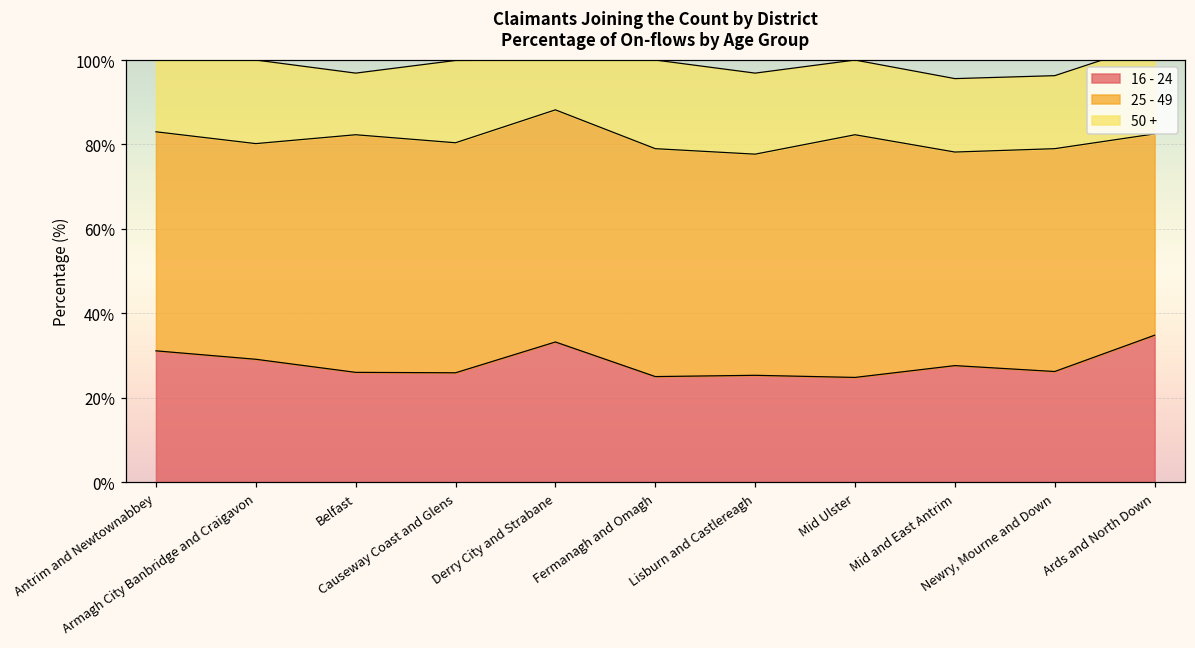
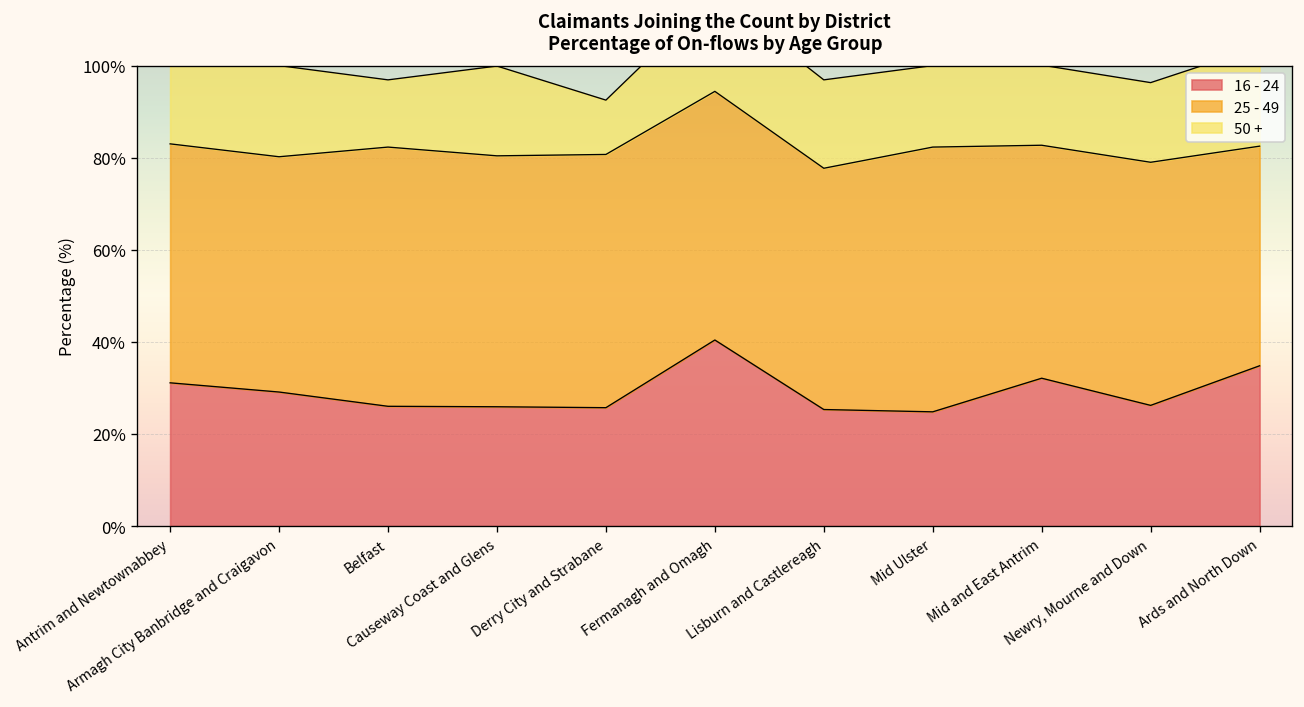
  {
    "16 - 24": {
      "Antrim and Newtownabbey": "31%",
      "Armagh City Banbridge and Craigavon": "29%",
      "Belfast": "26%",
      "Causeway Coast and Glens": "26%",
-     "Derry City and Strabane": "33%",
-     "Fermanagh and Omagh": "25%",
+     "Derry City and Strabane": "26%",
+     "Fermanagh and Omagh": "40%",
      "Lisburn and Castlereagh": "25%",
      "Mid Ulster": "25%",
-     "Mid and East Antrim": "28%",
+     "Mid and East Antrim": "32%",
      "Newry, Mourne and Down": "26%",
      "Ards and North Down": "35%"
    },
    "25 - 49": {
      "Antrim and Newtownabbey": "52%",
      "Armagh City Banbridge and Craigavon": "51%",
      "Belfast": "56%",
      "Causeway Coast and Glens": "55%",
      "Derry City and Strabane": "55%",
      "Fermanagh and Omagh": "54%",
      "Lisburn and Castlereagh": "52%",
      "Mid Ulster": "58%",
      "Mid and East Antrim": "51%",
      "Newry, Mourne and Down": "53%"
    },
    "50 +": {
      "Antrim and Newtownabbey": "17%",
      "Armagh City Banbridge and Craigavon": "20%",
      "Belfast": "15%",
      "Causeway Coast and Glens": "20%",
      "Derry City and Strabane": "12%",
      "Lisburn and Castlereagh": "19%",
      "Mid Ulster": "18%",
      "Mid and East Antrim": "17%",
      "Newry, Mourne and Down": "17%"
    }
  }
